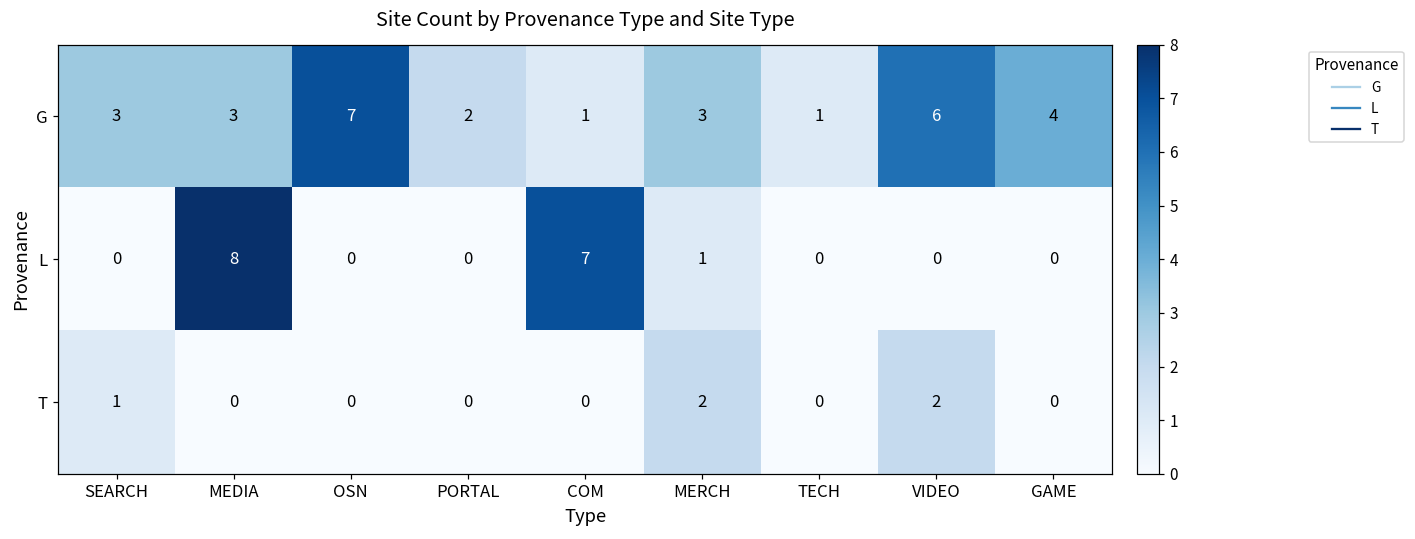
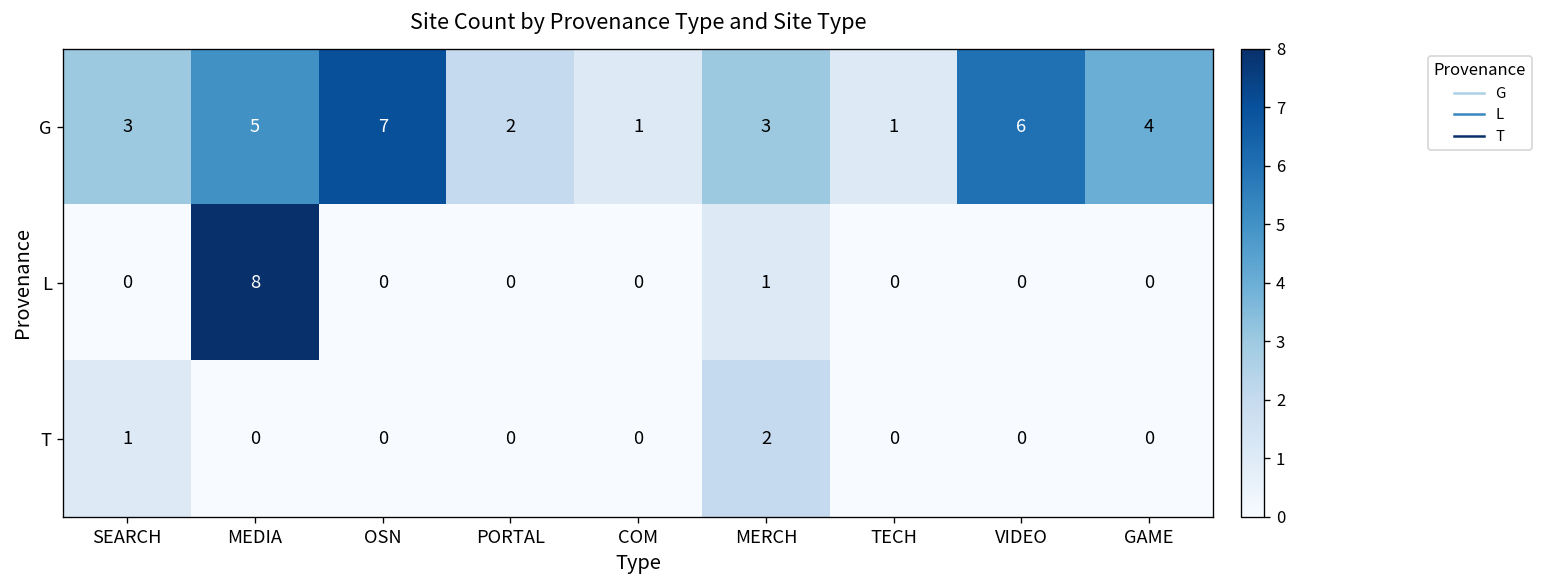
  {
    "G": {
      "SEARCH": 3,
-     "MEDIA": 3,
+     "MEDIA": 5,
      "OSN": 7,
      "PORTAL": 2,
      "COM": 1,
      "MERCH": 3,
      "TECH": 1,
      "VIDEO": 6,
      "GAME": 4
    },
    "L": {
      "SEARCH": 0,
      "MEDIA": 8,
      "OSN": 0,
      "PORTAL": 0,
-     "COM": 7,
+     "COM": 0,
      "MERCH": 1,
      "TECH": 0,
      "VIDEO": 0,
      "GAME": 0
    },
    "T": {
      "SEARCH": 1,
      "MEDIA": 0,
      "OSN": 0,
      "PORTAL": 0,
      "COM": 0,
      "MERCH": 2,
      "TECH": 0,
-     "VIDEO": 2,
+     "VIDEO": 0,
      "GAME": 0
    }
  }
